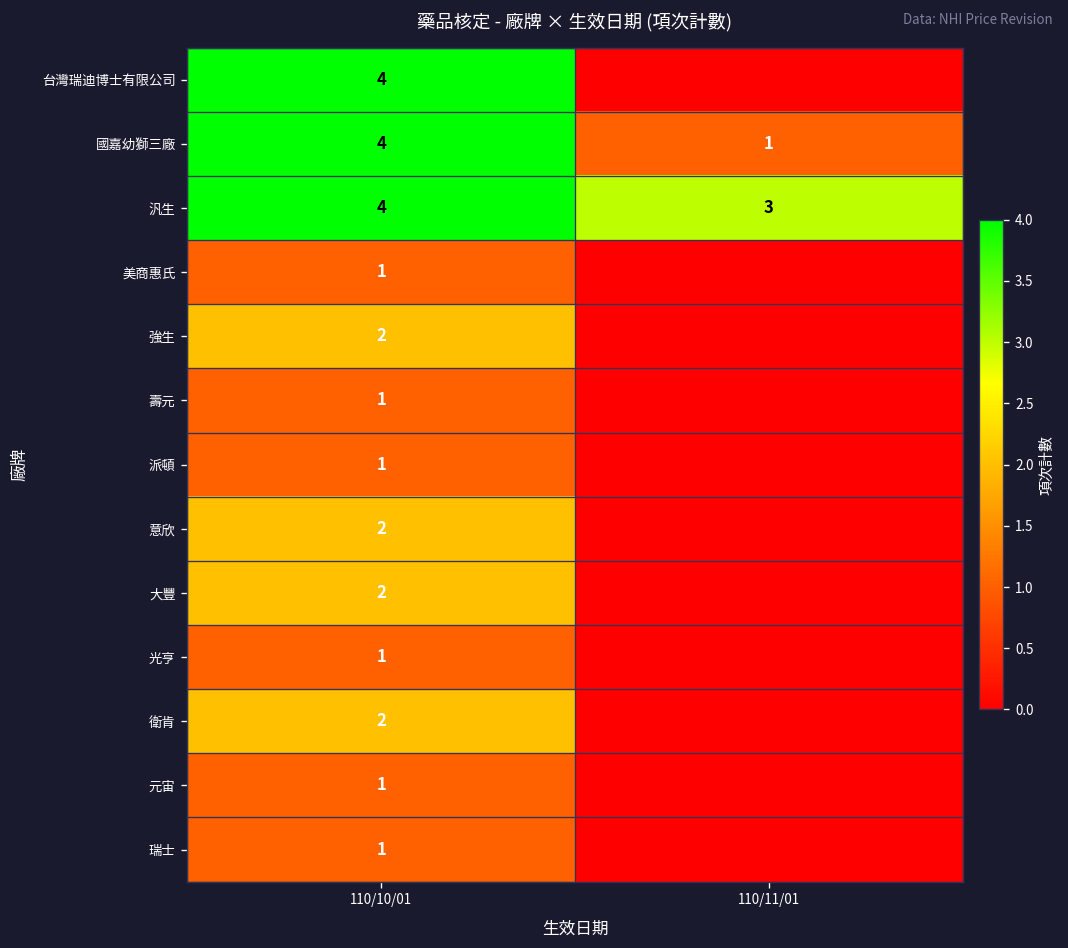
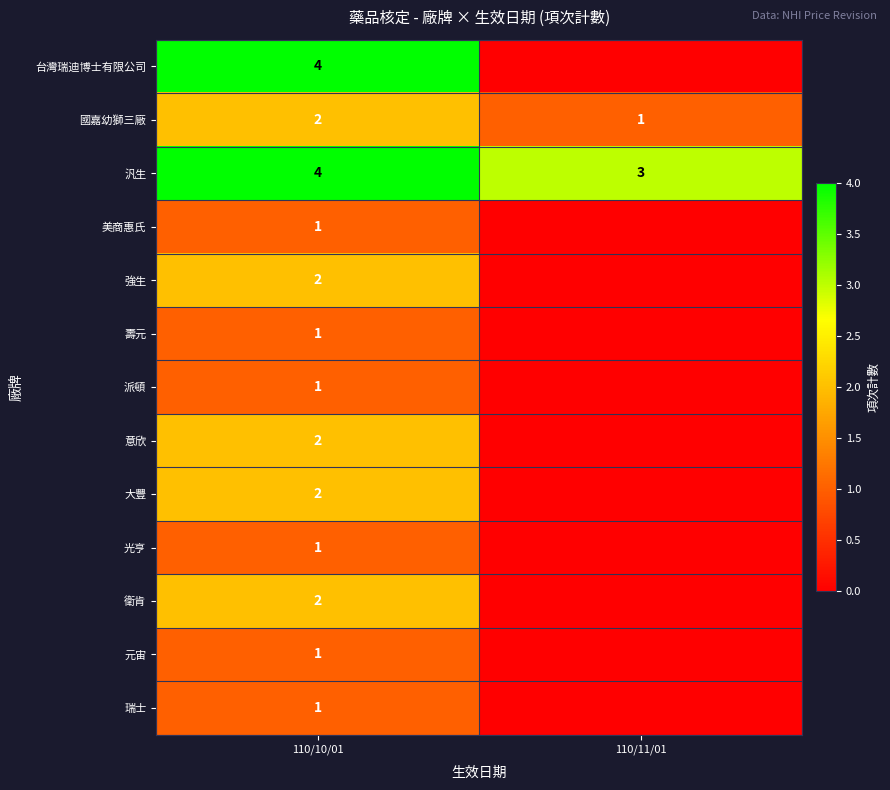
  {
    "台灣瑞迪博士有限公司": {
      "110/10/01": 4
    },
    "國嘉幼獅三廠": {
-     "110/10/01": 4,
+     "110/10/01": 2,
      "110/11/01": 1
    },
    "汎生": {
      "110/10/01": 4,
      "110/11/01": 3
    },
    "美商惠氏": {
      "110/10/01": 1
    },
    "強生": {
      "110/10/01": 2
    },
    "壽元": {
      "110/10/01": 1
    },
    "派頓": {
      "110/10/01": 1
    },
    "意欣": {
      "110/10/01": 2
    },
    "大豐": {
      "110/10/01": 2
    },
    "光亨": {
      "110/10/01": 1
    },
    "衛肯": {
      "110/10/01": 2
    },
    "元宙": {
      "110/10/01": 1
    },
    "瑞士": {
      "110/10/01": 1
    }
  }
